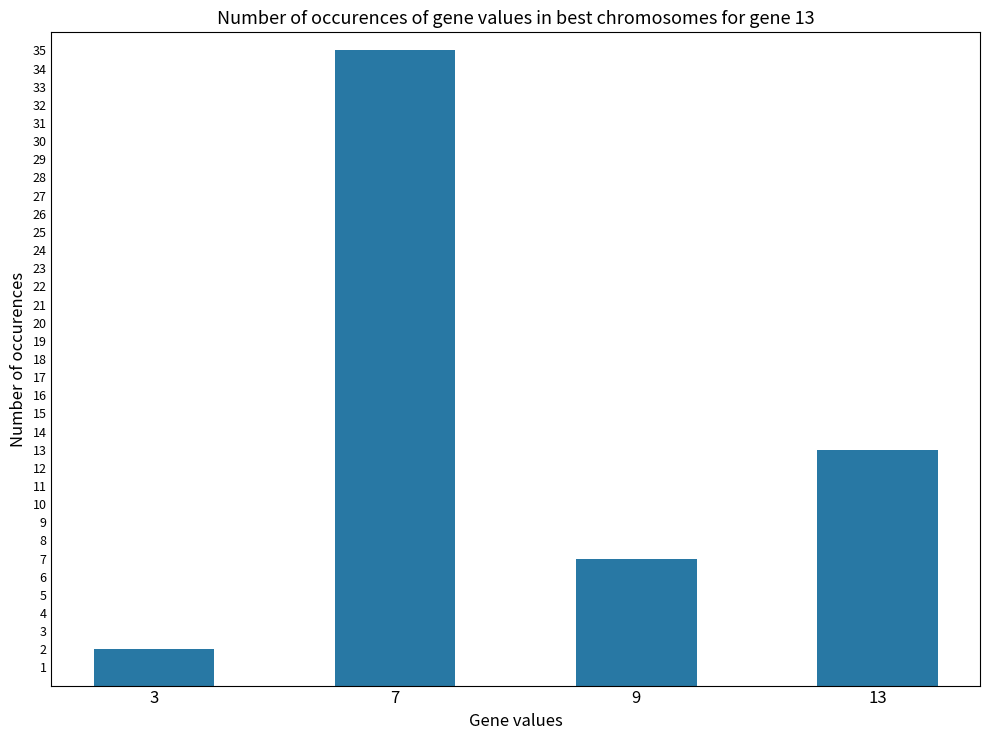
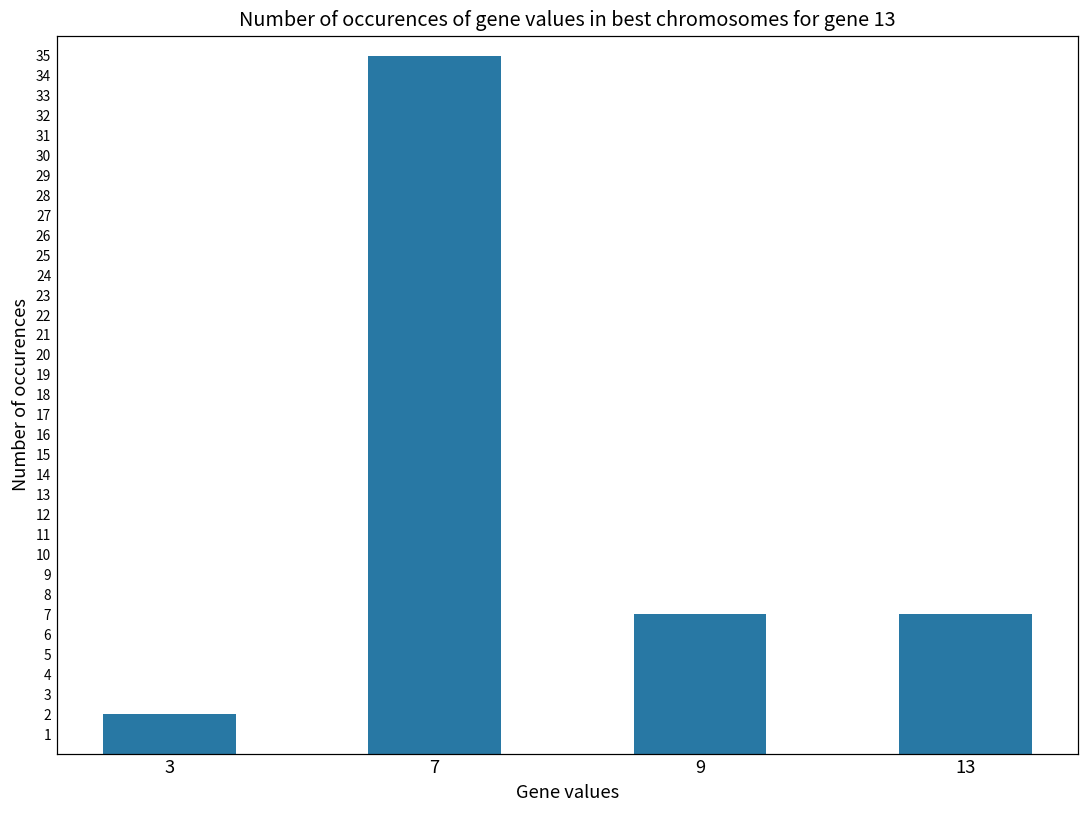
  {
    "3": 2,
    "7": 35,
    "9": 7,
-   "13": 13
+   "13": 7
  }
